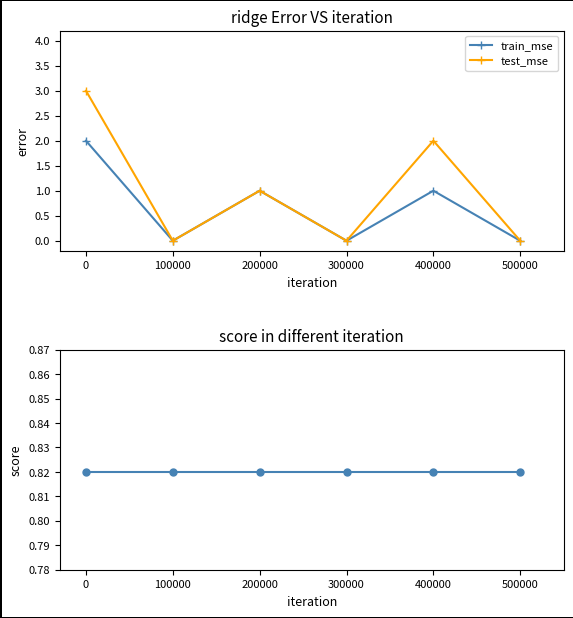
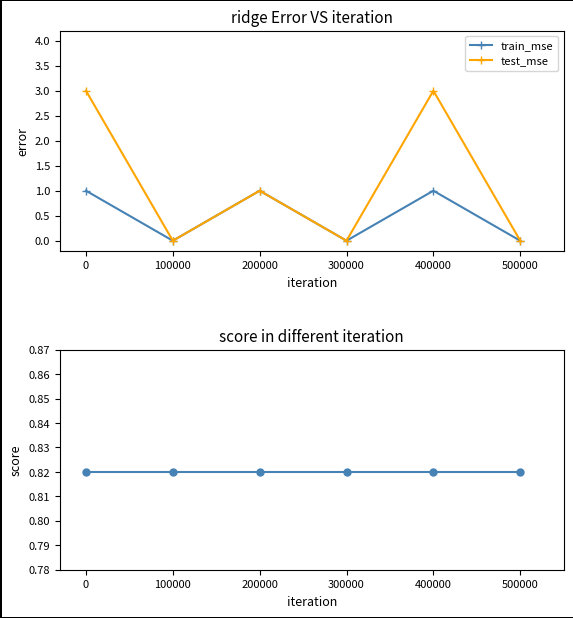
  {
    "ridge Error VS iteration": {
      "train_mse": {
-       "0": 2,
+       "0": 1,
        "400000": 1
      },
      "test_mse": {
        "0": 3,
-       "400000": 2
+       "400000": 3
      }
    },
    "score in different iteration": {
      "0": 0.820,
      "100000": 0.820,
      "200000": 0.820,
      "300000": 0.820,
      "400000": 0.820,
      "500000": 0.820
    }
  }
